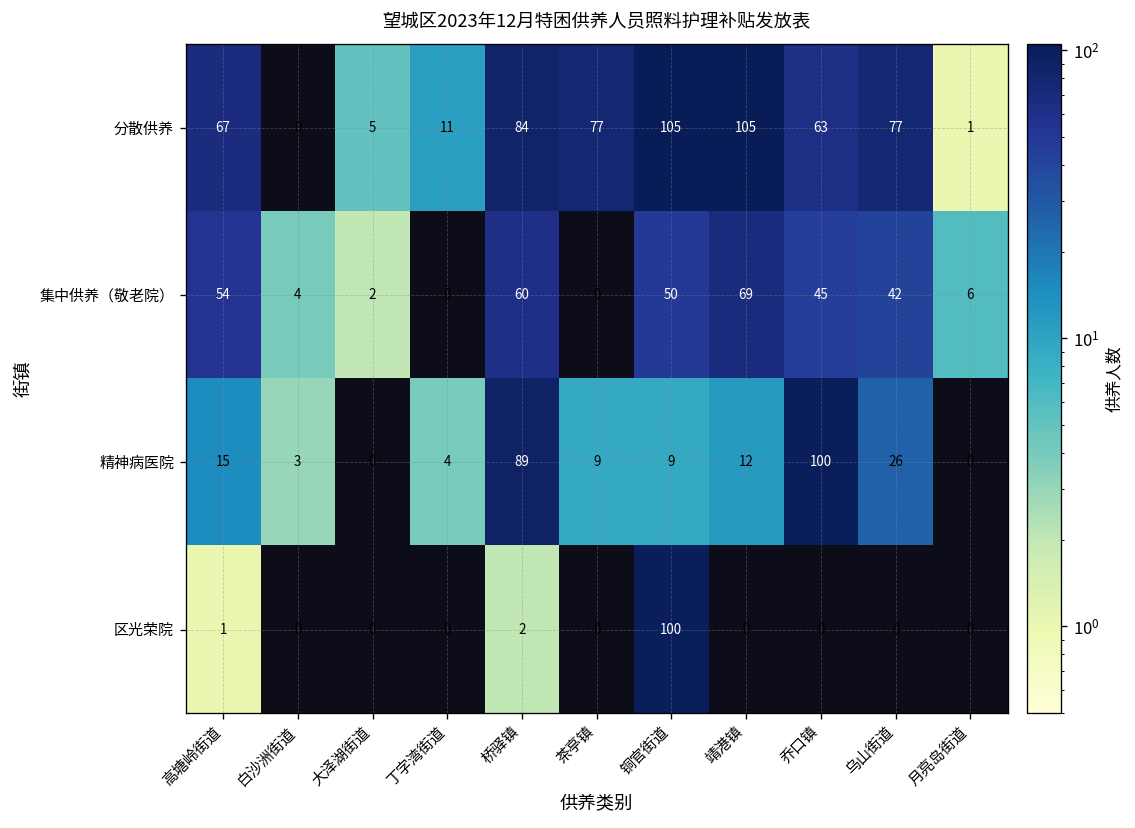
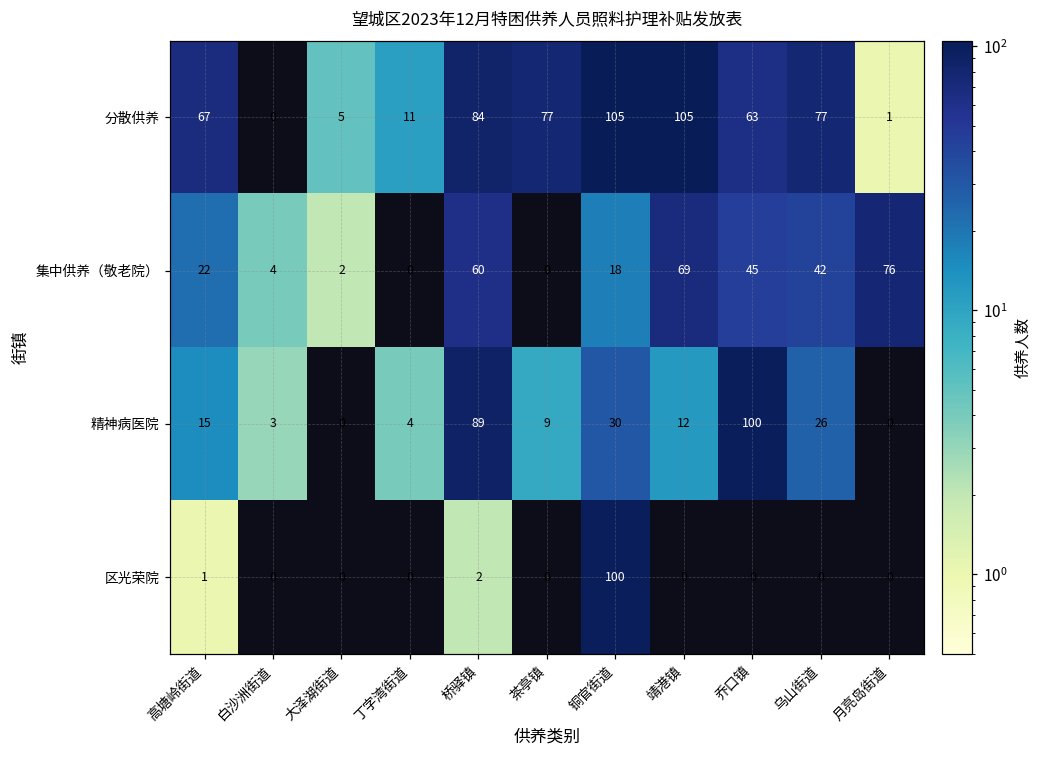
  {
    "分散供养": {
      "高塘岭街道": 67,
      "大泽湖街道": 5,
      "丁字湾街道": 11,
      "桥驿镇": 84,
      "茶亭镇": 77,
      "铜官街道": 105,
      "靖港镇": 105,
      "乔口镇": 63,
      "乌山街道": 77,
      "月亮岛街道": 1
    },
    "集中供养（敬老院）": {
-     "高塘岭街道": 54,
+     "高塘岭街道": 22,
      "白沙洲街道": 4,
      "大泽湖街道": 2,
      "桥驿镇": 60,
-     "铜官街道": 50,
+     "铜官街道": 18,
      "靖港镇": 69,
      "乔口镇": 45,
      "乌山街道": 42,
-     "月亮岛街道": 6
+     "月亮岛街道": 76
    },
    "精神病医院": {
      "高塘岭街道": 15,
      "白沙洲街道": 3,
      "丁字湾街道": 4,
      "桥驿镇": 89,
      "茶亭镇": 9,
-     "铜官街道": 9,
+     "铜官街道": 30,
      "靖港镇": 12,
      "乔口镇": 100,
      "乌山街道": 26
    },
    "区光荣院": {
      "高塘岭街道": 1,
      "桥驿镇": 2,
      "铜官街道": 100
    }
  }
